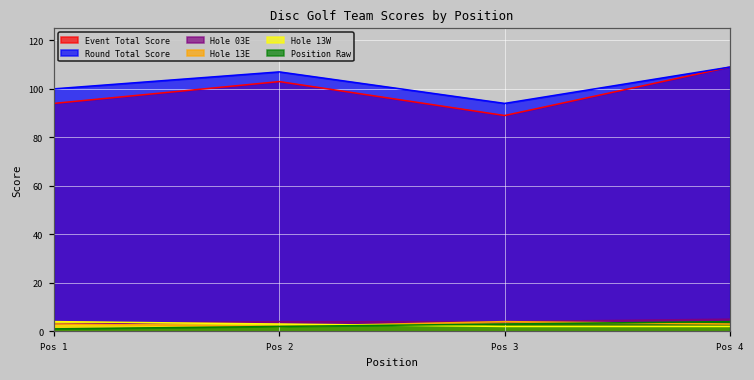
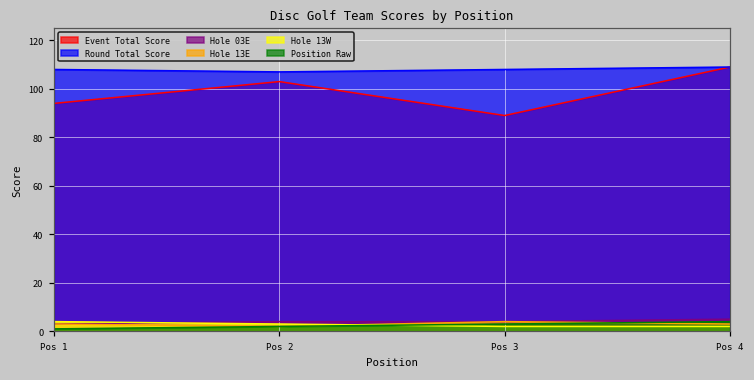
  {
    "Event Total Score": {
      "Pos 1": 94,
      "Pos 2": 103,
      "Pos 3": 89
    },
    "Round Total Score": {
-     "Pos 1": 100,
+     "Pos 1": 108,
      "Pos 2": 107,
-     "Pos 3": 94
+     "Pos 3": 108
    },
    "Position Raw": {
      "Pos 1": 1
    }
  }
